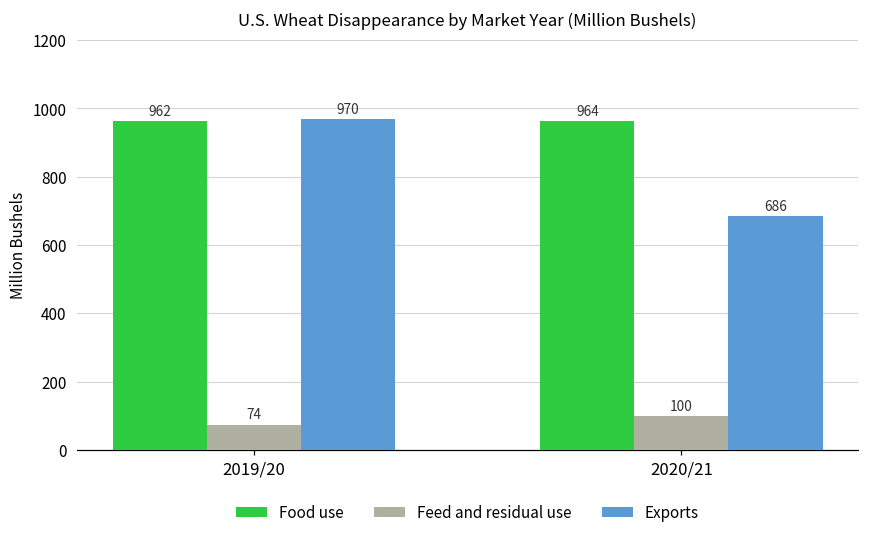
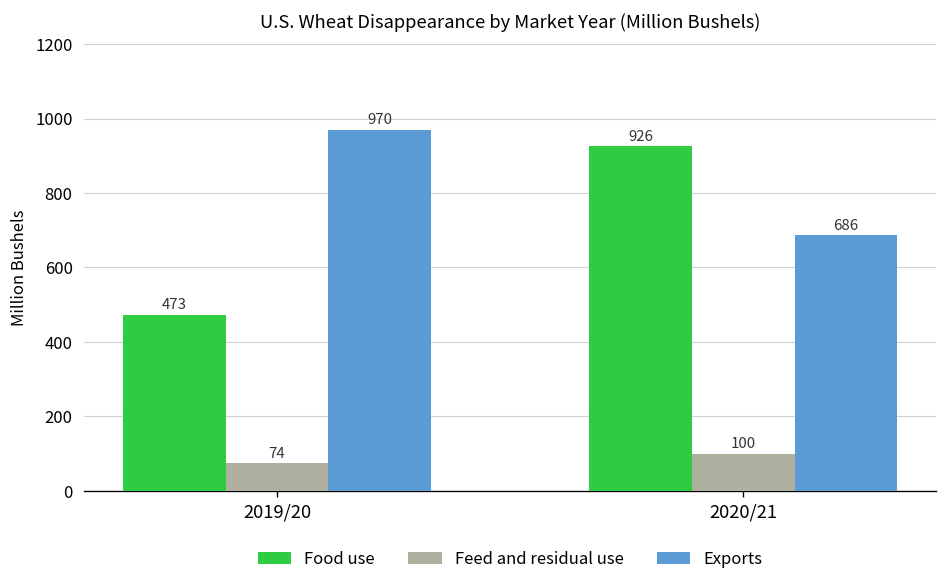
  {
    "Food use": {
-     "2019/20": 962,
-     "2020/21": 964
+     "2019/20": 473,
+     "2020/21": 926
    },
    "Feed and residual use": {
      "2019/20": 74,
      "2020/21": 100
    },
    "Exports": {
      "2019/20": 970,
      "2020/21": 686
    }
  }
